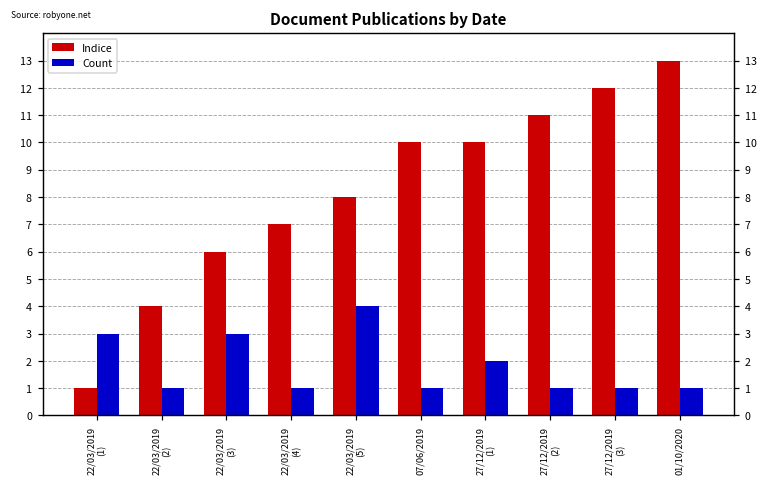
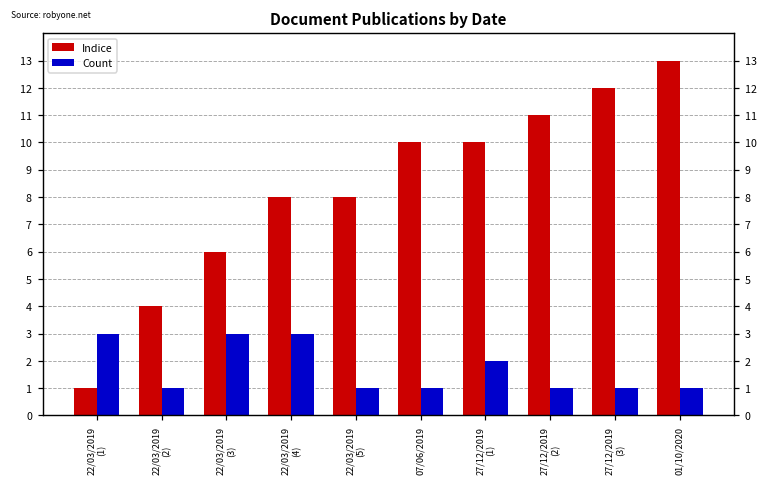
  {
    "Indice": {
      "22/03/2019 (1)": 1,
      "22/03/2019 (2)": 4,
      "22/03/2019 (3)": 6,
-     "22/03/2019 (4)": 7,
+     "22/03/2019 (4)": 8,
      "22/03/2019 (5)": 8,
      "07/06/2019": 10,
      "27/12/2019 (1)": 10,
      "27/12/2019 (2)": 11,
      "27/12/2019 (3)": 12,
      "01/10/2020": 13
    },
    "Count": {
      "22/03/2019 (1)": 3,
      "22/03/2019 (2)": 1,
      "22/03/2019 (3)": 3,
-     "22/03/2019 (4)": 1,
-     "22/03/2019 (5)": 4,
+     "22/03/2019 (4)": 3,
+     "22/03/2019 (5)": 1,
      "07/06/2019": 1,
      "27/12/2019 (1)": 2,
      "27/12/2019 (2)": 1,
      "27/12/2019 (3)": 1,
      "01/10/2020": 1
    }
  }
